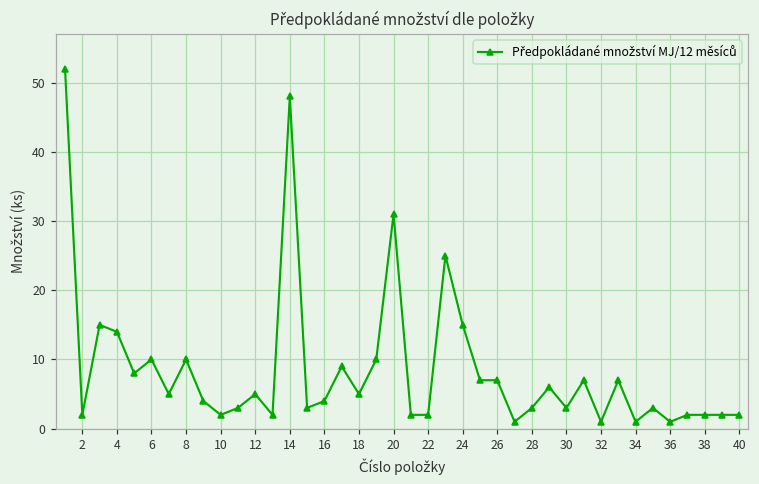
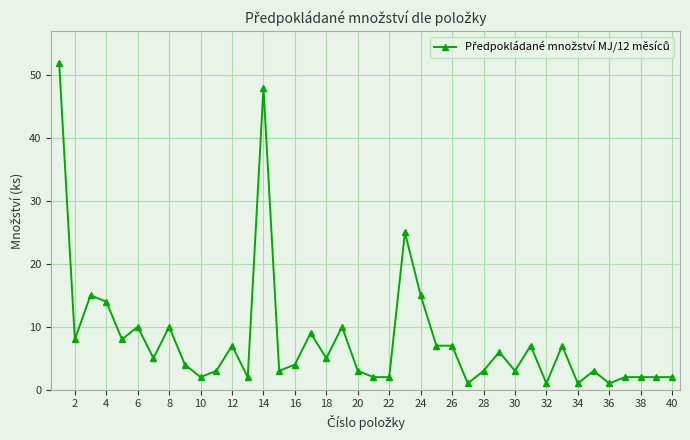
  {
-   "2": 2,
+   "2": 8,
    "4": 14,
    "6": 10,
    "8": 10,
    "10": 2,
-   "12": 5,
+   "12": 7,
    "14": 48,
    "16": 4,
    "18": 5,
-   "20": 31,
+   "20": 3,
    "22": 2,
    "24": 15,
    "26": 7,
    "28": 3,
    "30": 3,
    "32": 1,
    "34": 1,
    "36": 1,
    "38": 2,
    "40": 2
  }
